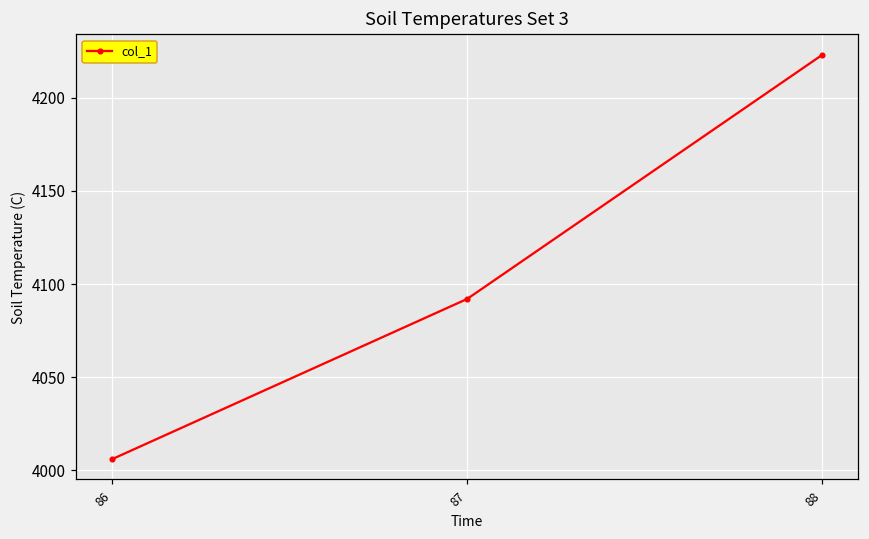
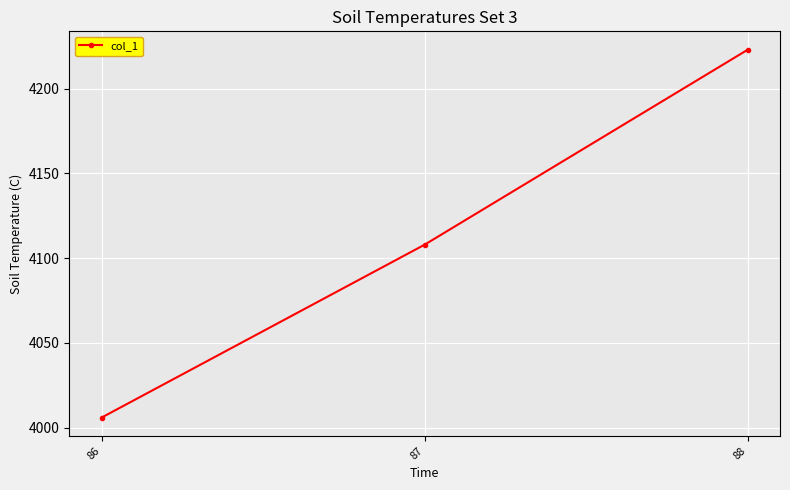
  {
    "86": 4006,
-   "87": 4092,
+   "87": 4108,
    "88": 4223
  }
